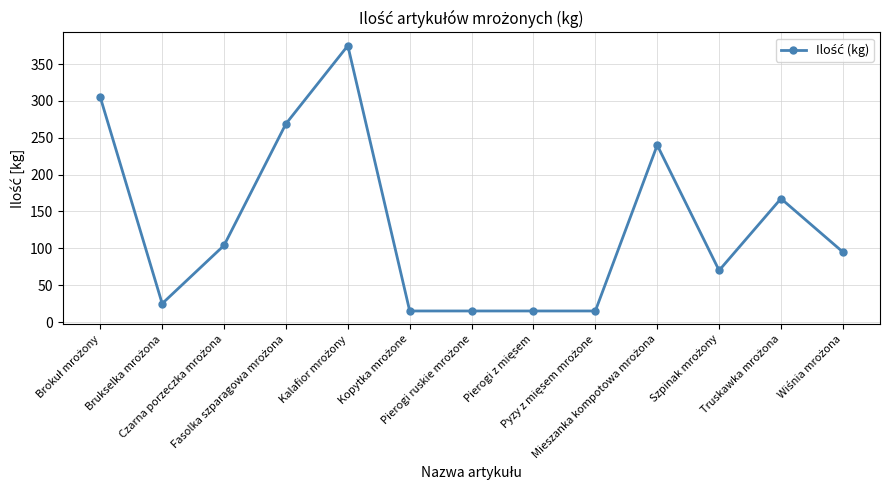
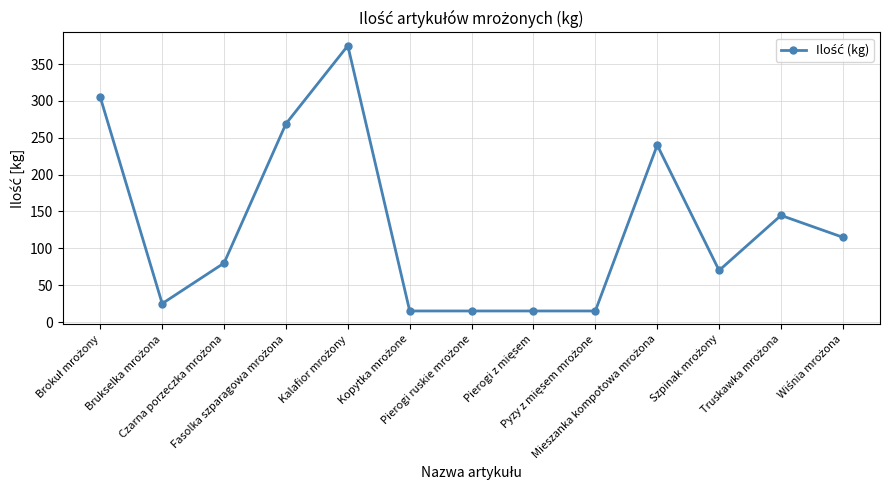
  {
    "Brokuł mrożony": 310,
    "Brukselka mrożona": 30,
-   "Czarna porzeczka mrożona": 100,
+   "Czarna porzeczka mrożona": 80,
    "Fasolka szparagowa mrożona": 270,
    "Kalafior mrożony": 380,
    "Kopytka mrożone": 20,
    "Pierogi ruskie mrożone": 20,
    "Pierogi z mięsem": 20,
    "Pyzy z mięsem mrożone": 20,
    "Mieszanka kompotowa mrożona": 240,
    "Szpinak mrożony": 70,
-   "Truskawka mrożona": 170,
-   "Wiśnia mrożona": 100
+   "Truskawka mrożona": 140,
+   "Wiśnia mrożona": 120
  }
